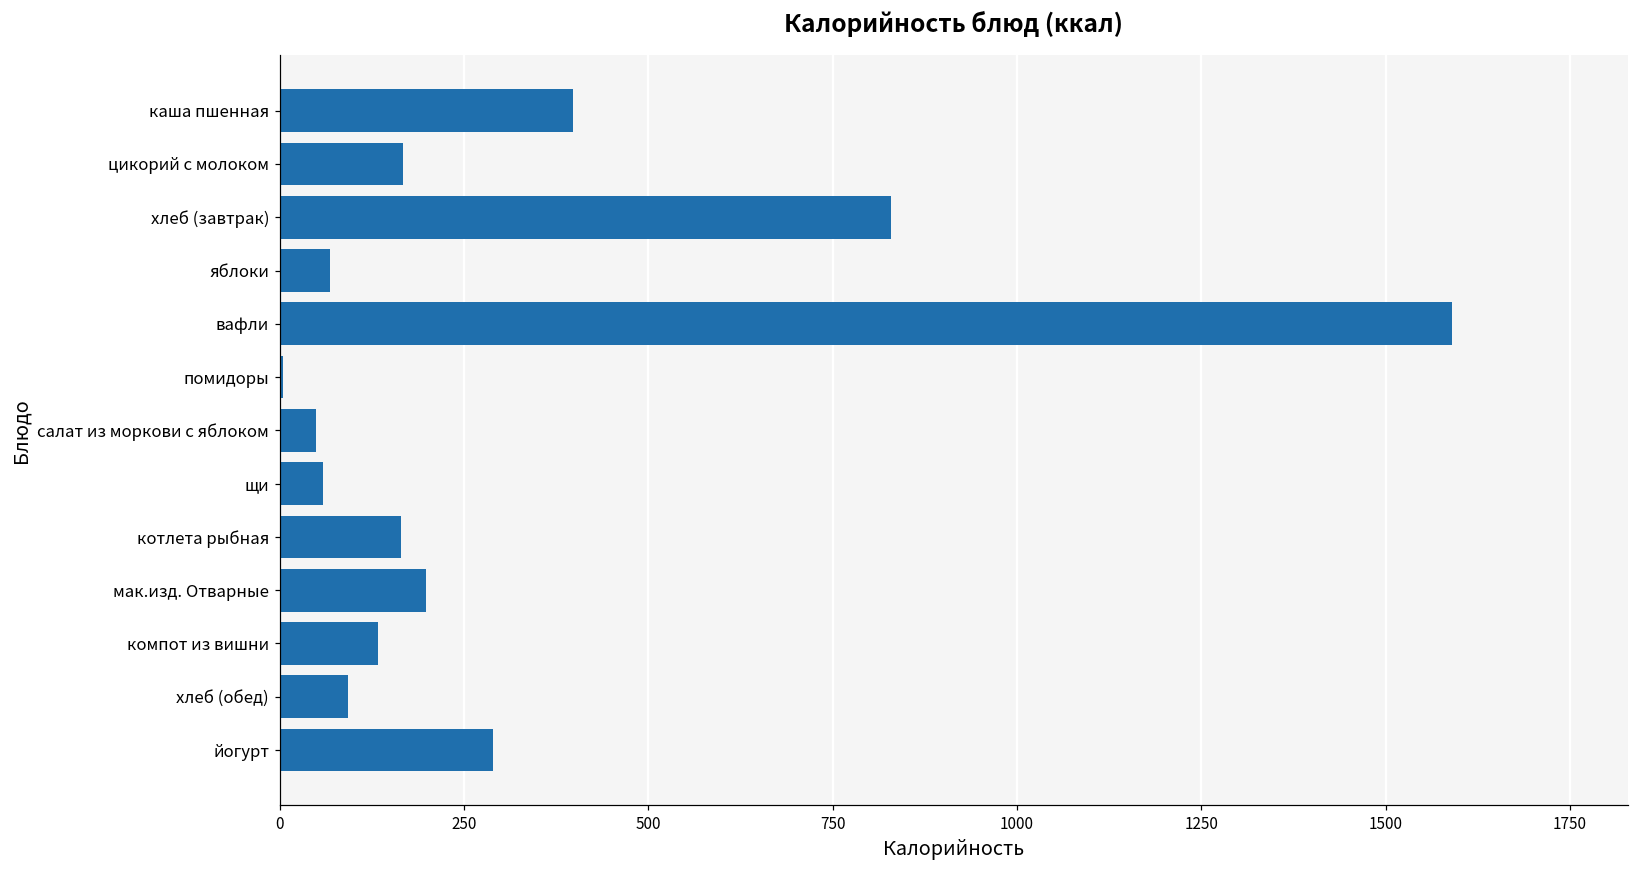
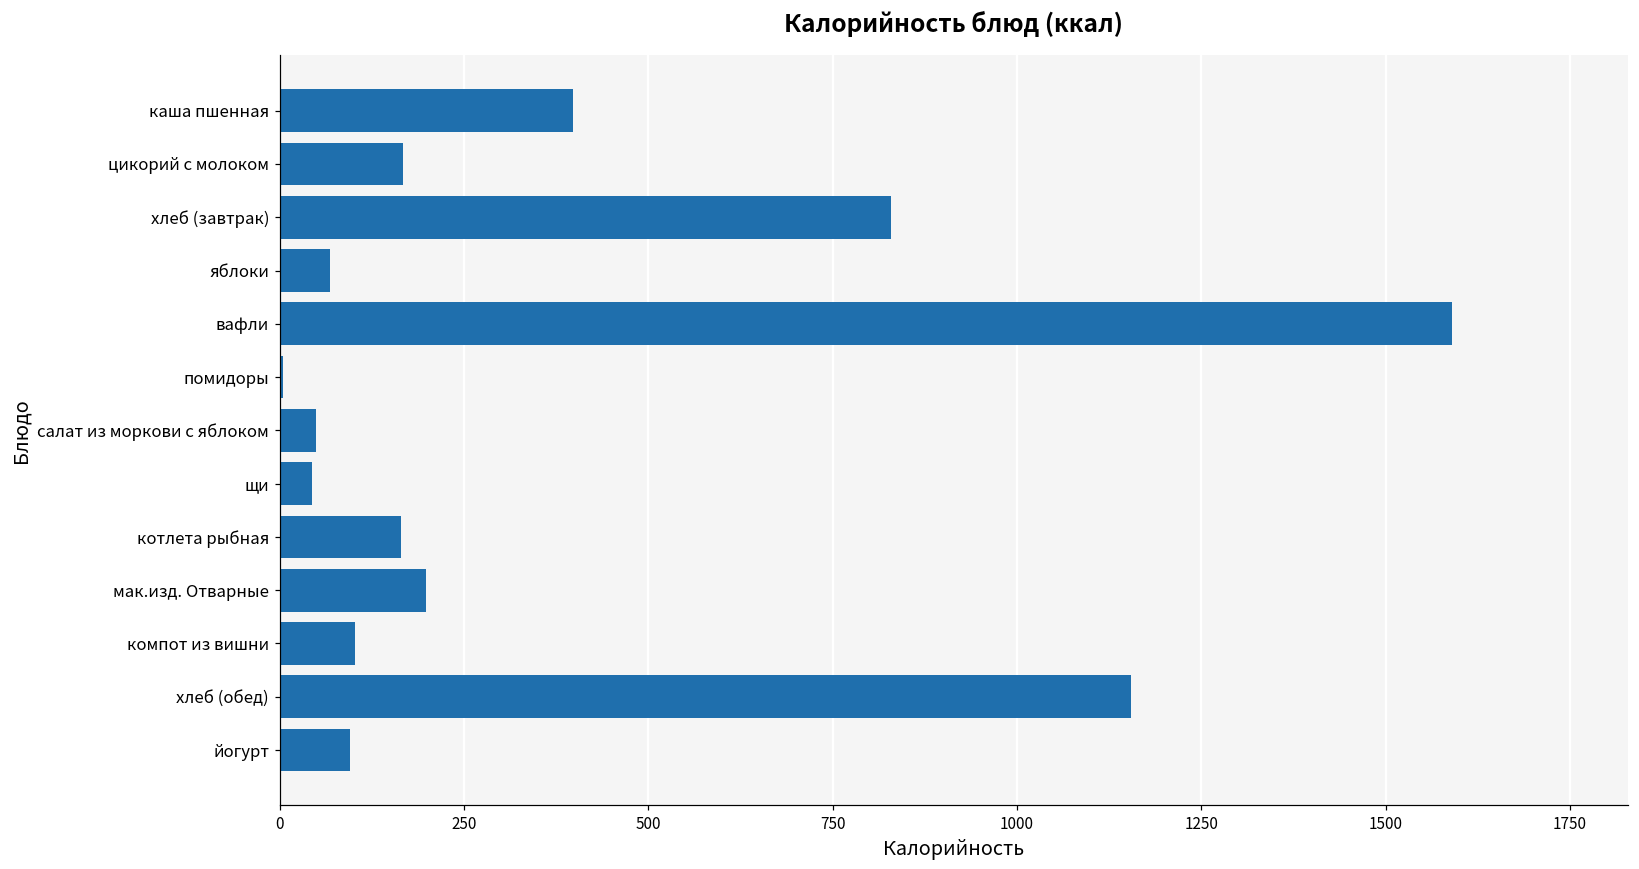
  {
    "каша пшенная": 400,
    "цикорий с молоком": 170,
    "хлеб (завтрак)": 830,
    "яблоки": 70,
    "вафли": 1590,
    "помидоры": 0,
    "салат из моркови с яблоком": 50,
-   "щи": 60,
+   "щи": 40,
    "котлета рыбная": 160,
    "мак.изд. Отварные": 200,
-   "компот из вишни": 130,
-   "хлеб (обед)": 90,
-   "йогурт": 290
+   "компот из вишни": 100,
+   "хлеб (обед)": 1150,
+   "йогурт": 100
  }
